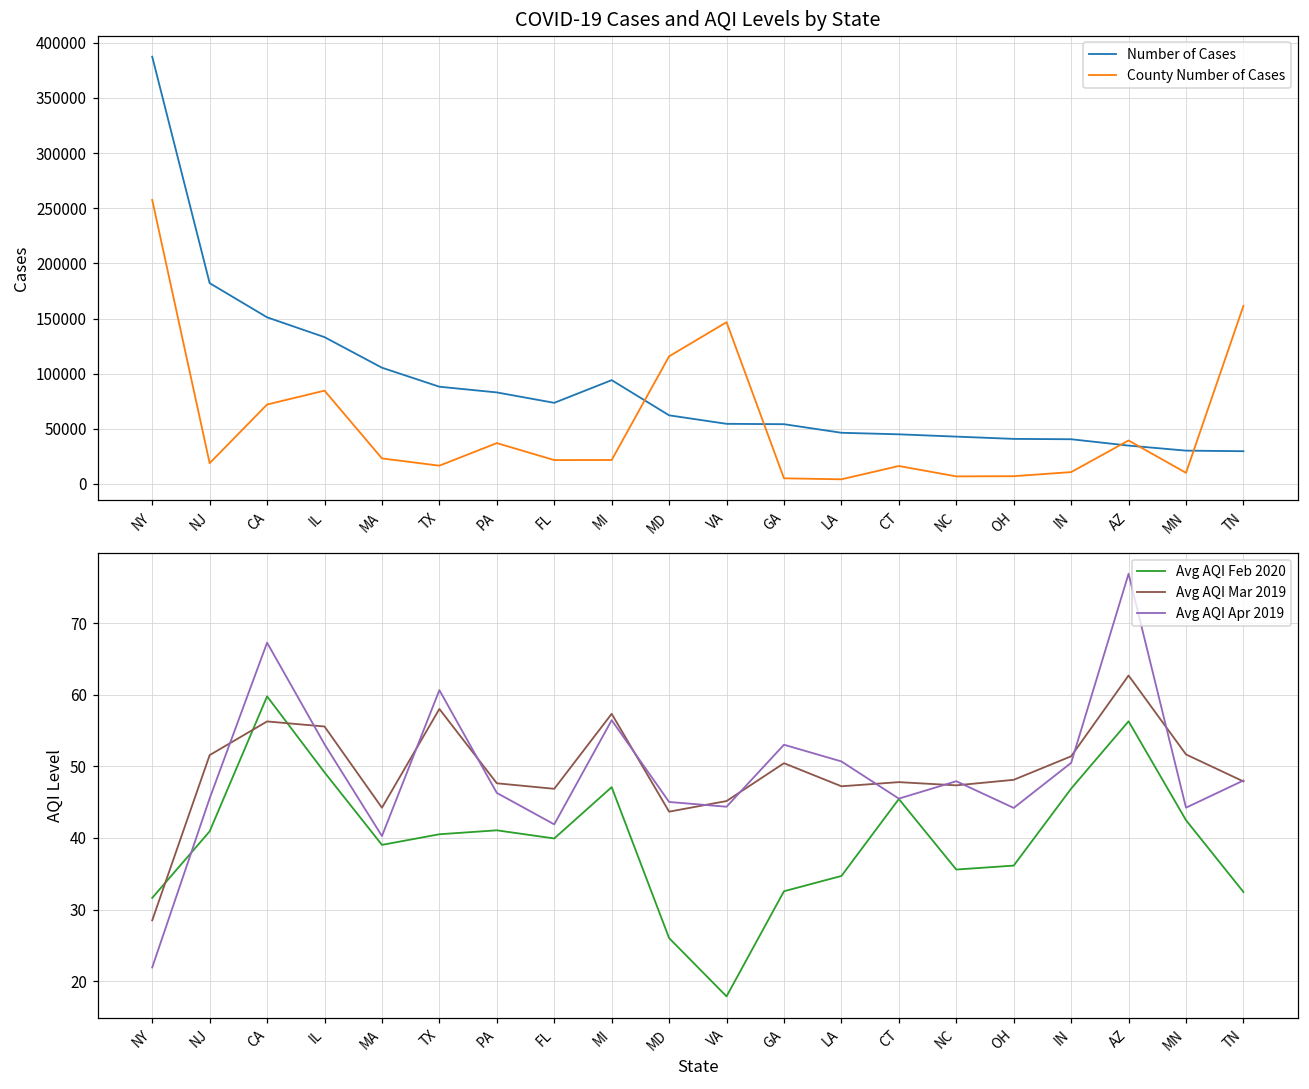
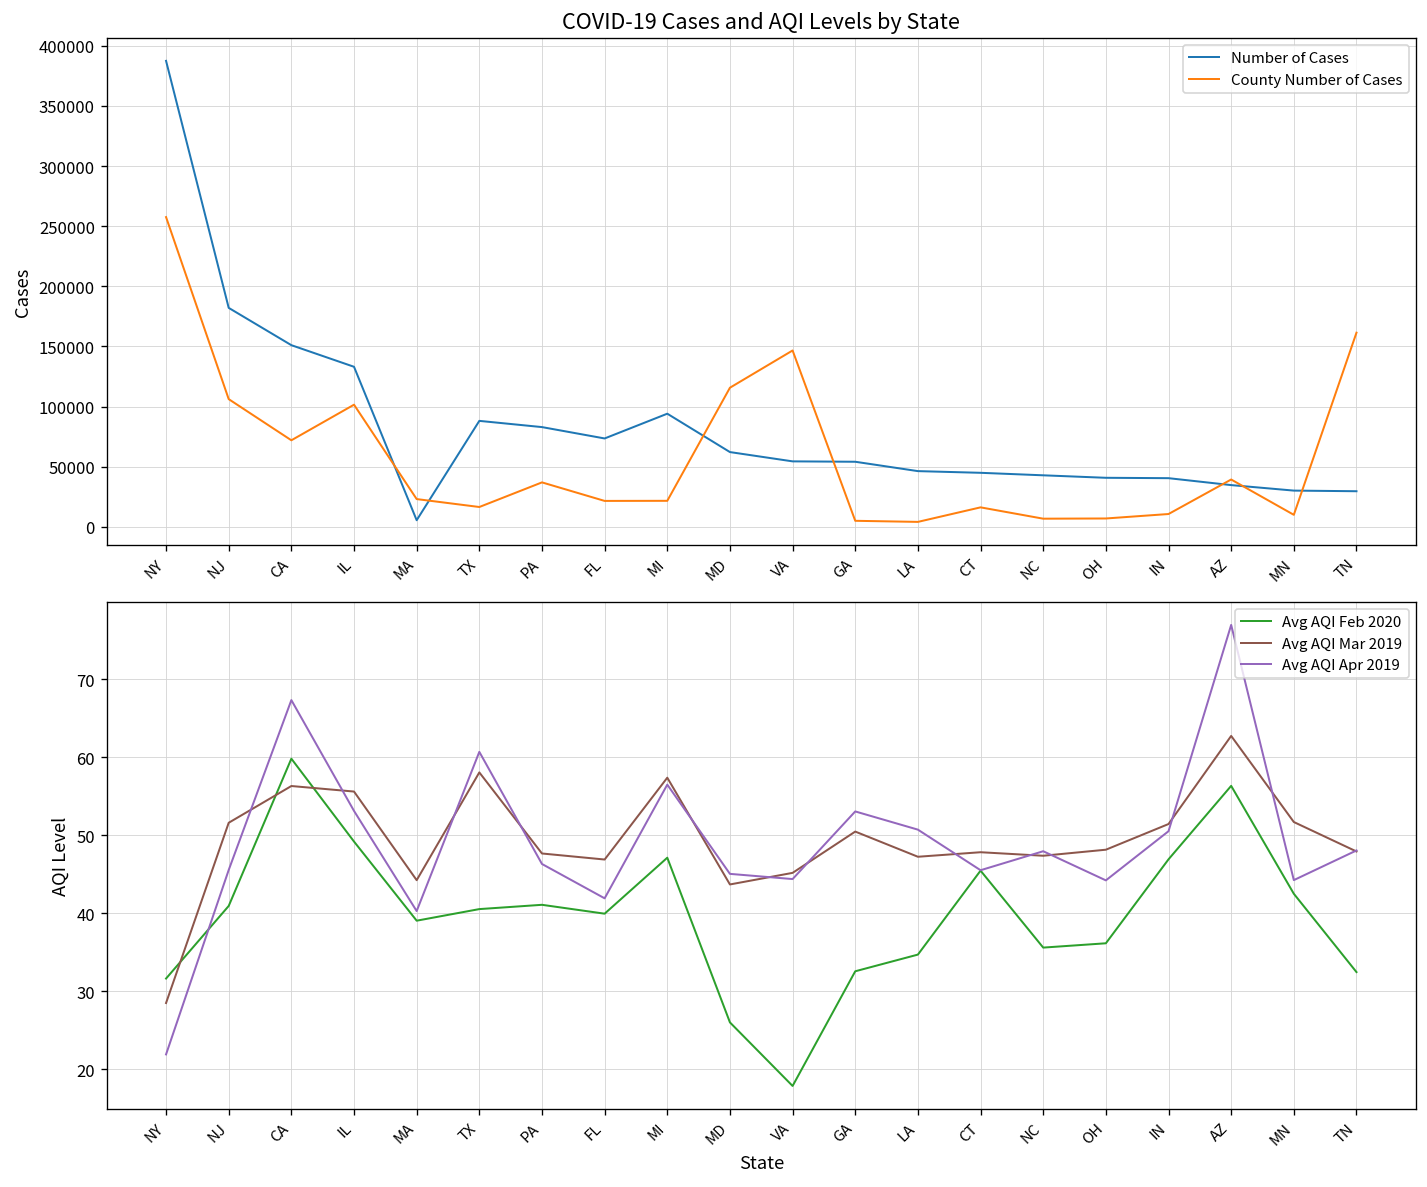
  {
    "COVID-19 Cases and AQI Levels by State": {
      "Number of Cases": {
        "NY": 387000,
        "NJ": 182000,
        "CA": 151000,
        "IL": 133000,
-       "MA": 105000,
+       "MA": 6000,
        "TX": 88000,
        "PA": 83000,
        "FL": 74000,
        "MI": 94000,
        "MD": 62000,
        "VA": 55000,
        "GA": 54000,
        "LA": 46000,
        "CT": 45000,
        "NC": 43000,
        "OH": 41000,
        "IN": 41000,
        "AZ": 35000,
        "MN": 30000,
        "TN": 30000
      },
      "County Number of Cases": {
        "NY": 258000,
-       "NJ": 19000,
+       "NJ": 106000,
        "CA": 72000,
-       "IL": 85000,
+       "IL": 102000,
        "MA": 23000,
        "TX": 17000,
        "PA": 37000,
        "FL": 22000,
        "MI": 22000,
        "MD": 116000,
        "VA": 147000,
        "GA": 5000,
        "LA": 4000,
        "CT": 16000,
        "NC": 7000,
        "OH": 7000,
        "IN": 11000,
        "AZ": 39000,
        "MN": 10000,
        "TN": 161000
      }
    }
  }
